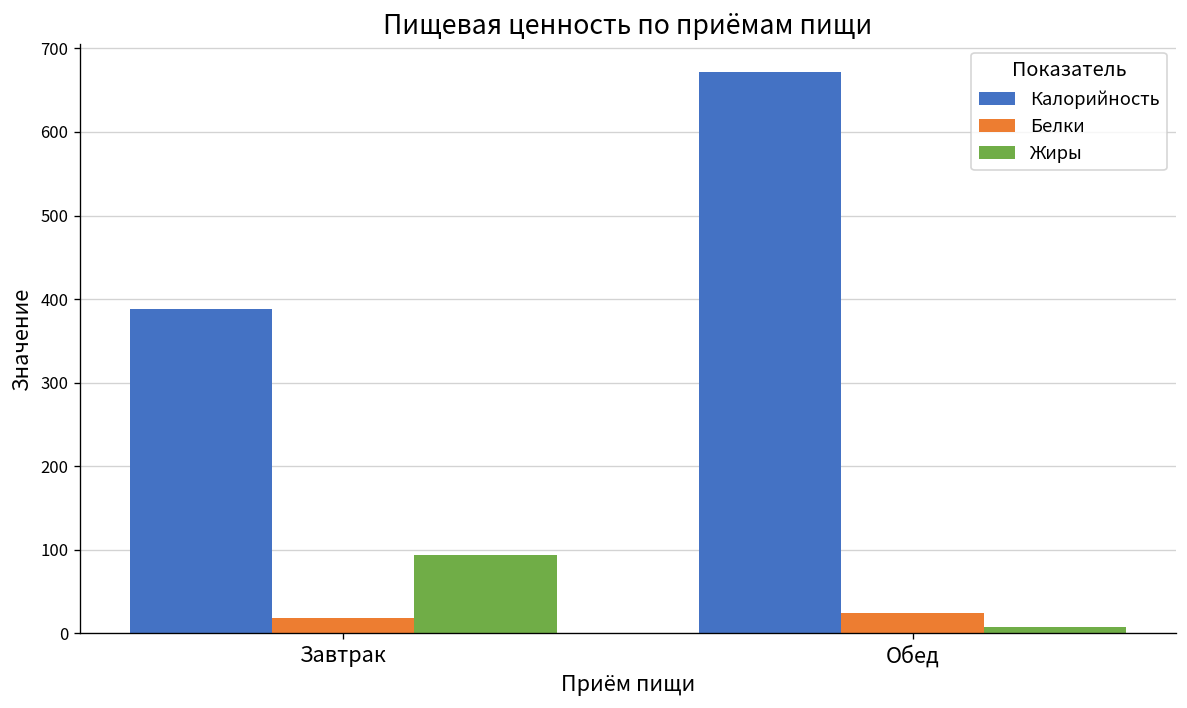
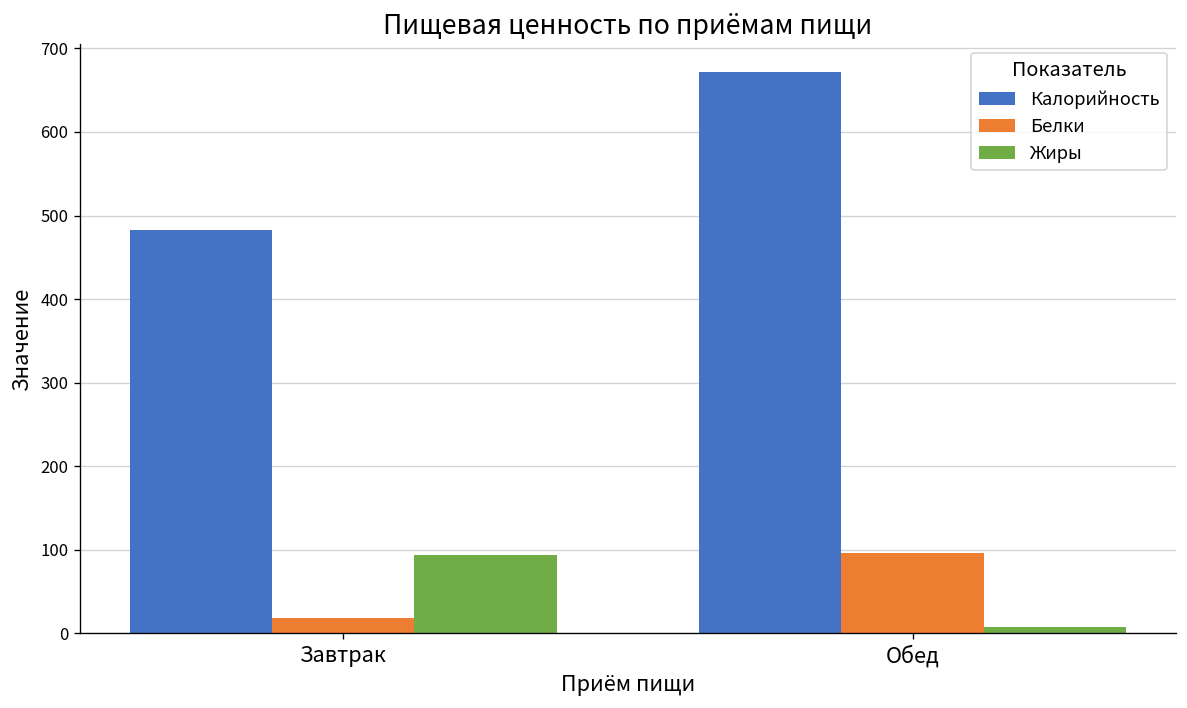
  {
    "Калорийность": {
-     "Завтрак": 390,
+     "Завтрак": 480,
      "Обед": 670
    },
    "Белки": {
      "Завтрак": 20,
-     "Обед": 20
+     "Обед": 100
    },
    "Жиры": {
      "Завтрак": 90,
      "Обед": 10
    }
  }
